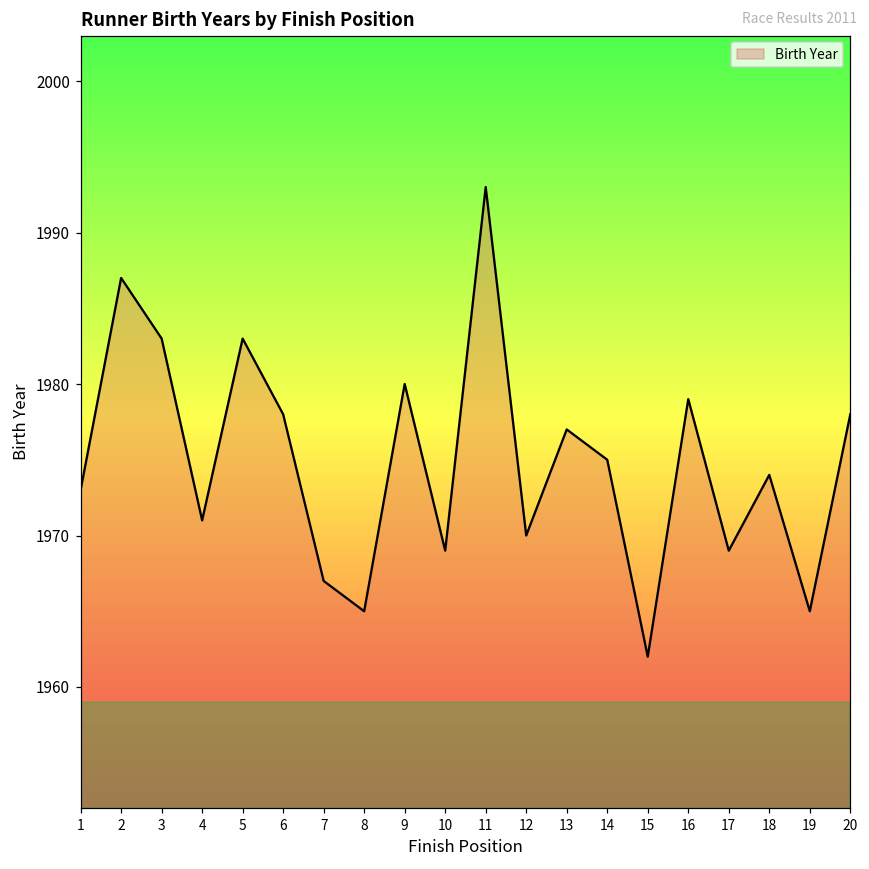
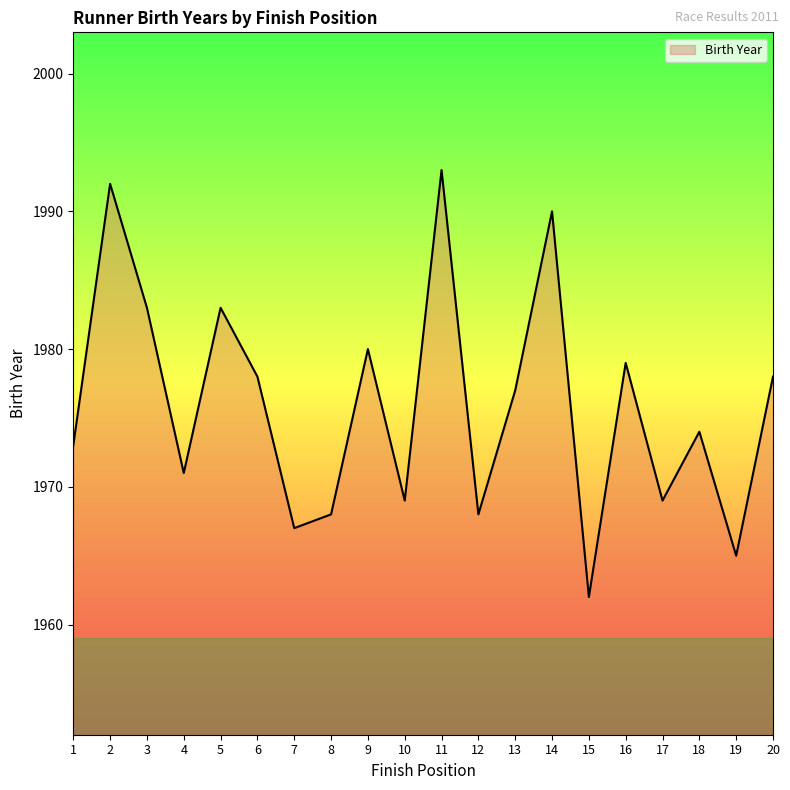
  {
    "1": 1973,
-   "2": 1987,
+   "2": 1992,
    "3": 1983,
    "4": 1971,
    "5": 1983,
    "6": 1978,
    "7": 1967,
-   "8": 1965,
+   "8": 1968,
    "9": 1980,
    "10": 1969,
    "11": 1993,
-   "12": 1970,
+   "12": 1968,
    "13": 1977,
-   "14": 1975,
+   "14": 1990,
    "15": 1962,
    "16": 1979,
    "17": 1969,
    "18": 1974,
    "19": 1965,
    "20": 1978
  }
